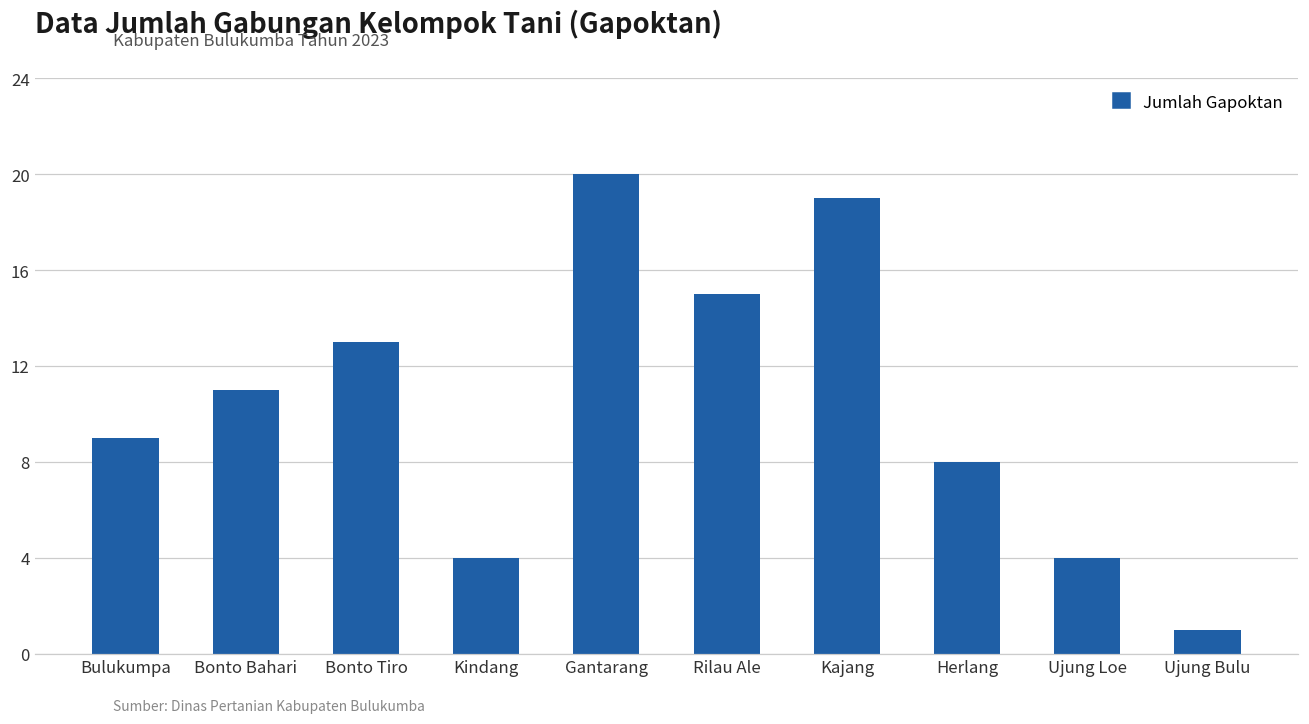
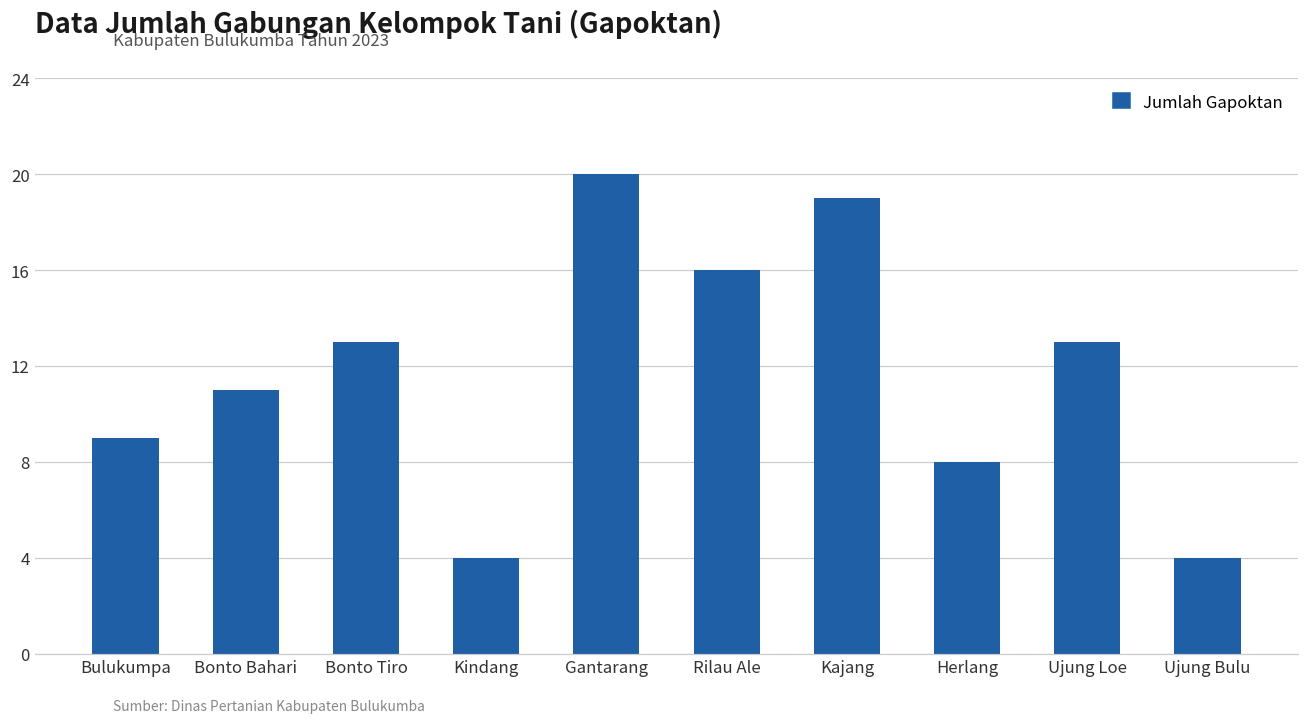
  {
    "Bulukumpa": 9,
    "Bonto Bahari": 11,
    "Bonto Tiro": 13,
    "Kindang": 4,
    "Gantarang": 20,
-   "Rilau Ale": 15,
+   "Rilau Ale": 16,
    "Kajang": 19,
    "Herlang": 8,
-   "Ujung Loe": 4,
-   "Ujung Bulu": 1
+   "Ujung Loe": 13,
+   "Ujung Bulu": 4
  }
